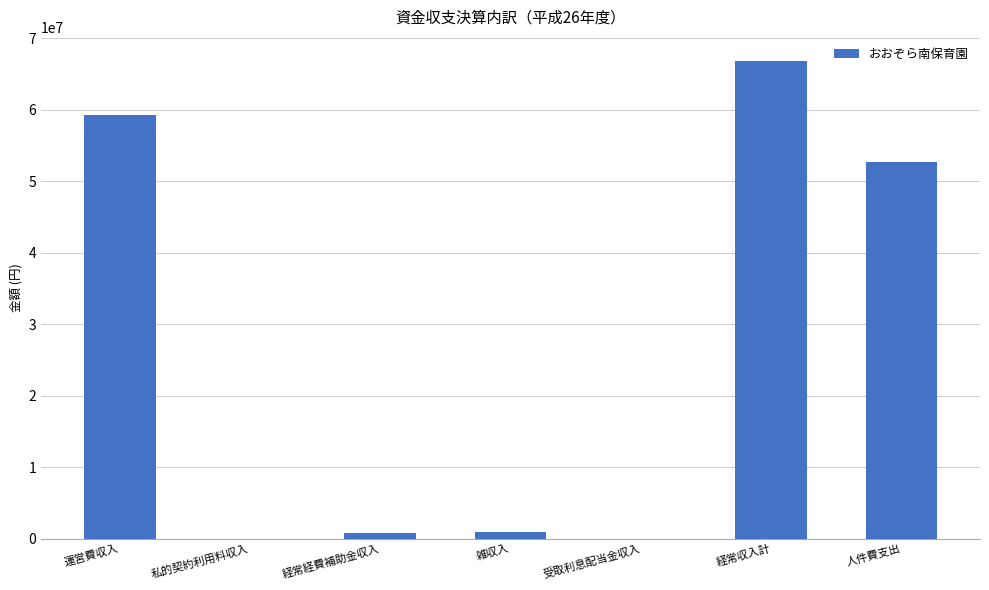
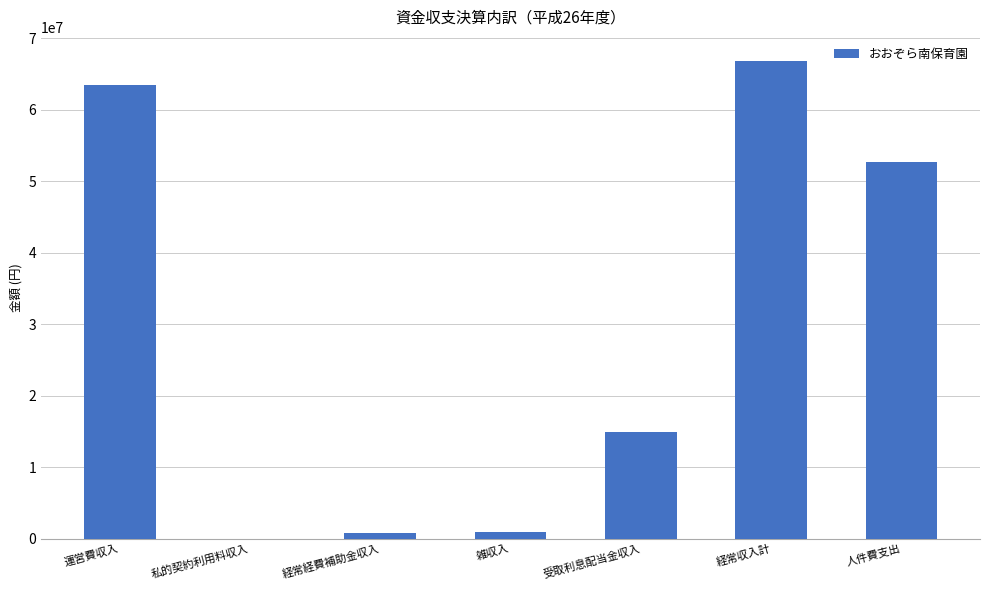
  {
-   "運営費収入": 59000000,
+   "運営費収入": 63000000,
    "経常経費補助金収入": 1000000,
    "雑収入": 1000000,
-   "受取利息配当金収入": 0,
+   "受取利息配当金収入": 15000000,
    "経常収入計": 67000000,
    "人件費支出": 53000000
  }
